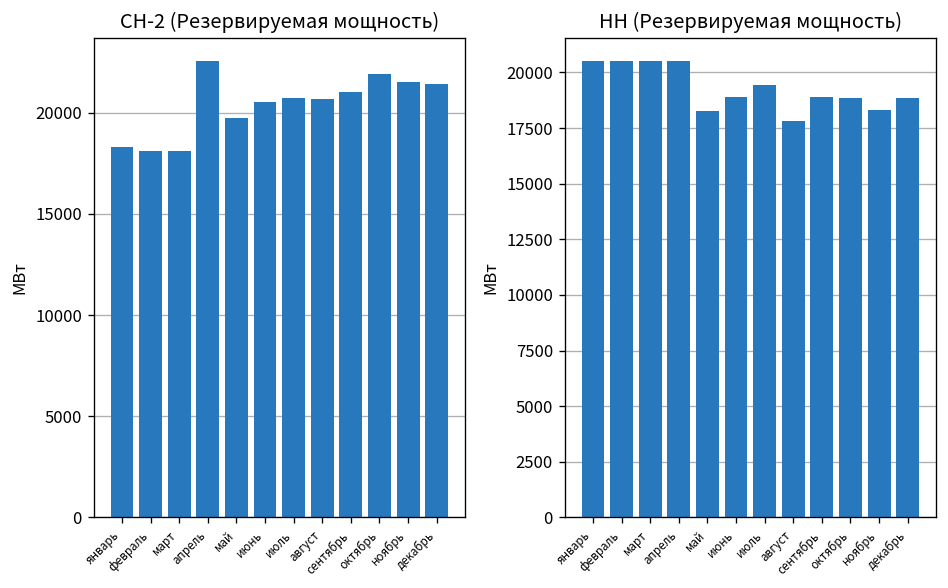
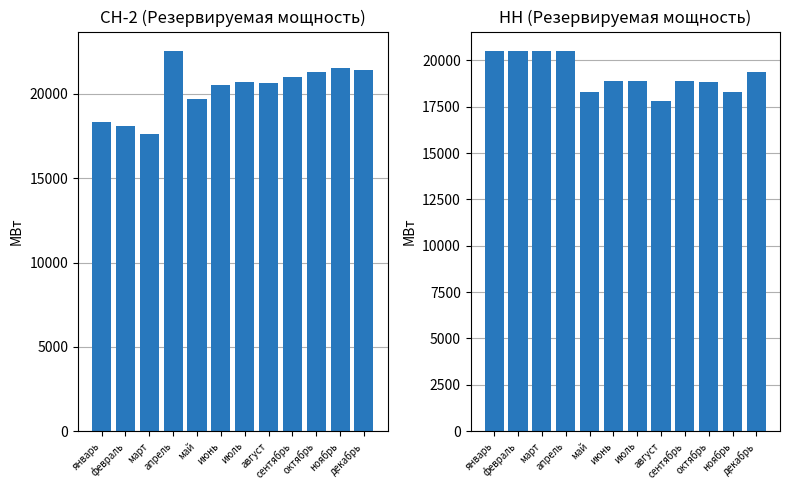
  {
    "СН-2 (Резервируемая мощность)": {
      "январь": 18300,
      "февраль": 18100,
-     "март": 18100,
+     "март": 17600,
      "апрель": 22600,
      "май": 19700,
      "июнь": 20500,
      "июль": 20700,
      "август": 20700,
      "сентябрь": 21000,
-     "октябрь": 21900,
+     "октябрь": 21300,
      "ноябрь": 21500,
      "декабрь": 21400
    },
    "НН (Резервируемая мощность)": {
      "январь": 20500,
      "февраль": 20500,
      "март": 20500,
      "апрель": 20500,
      "май": 18300,
      "июнь": 18900,
-     "июль": 19400,
+     "июль": 18900,
      "август": 17800,
      "сентябрь": 18900,
      "октябрь": 18800,
      "ноябрь": 18300,
-     "декабрь": 18800
+     "декабрь": 19400
    }
  }
